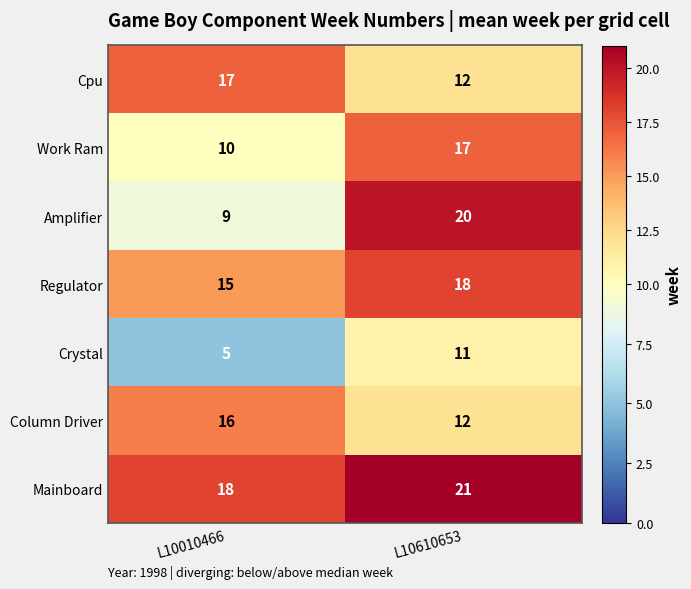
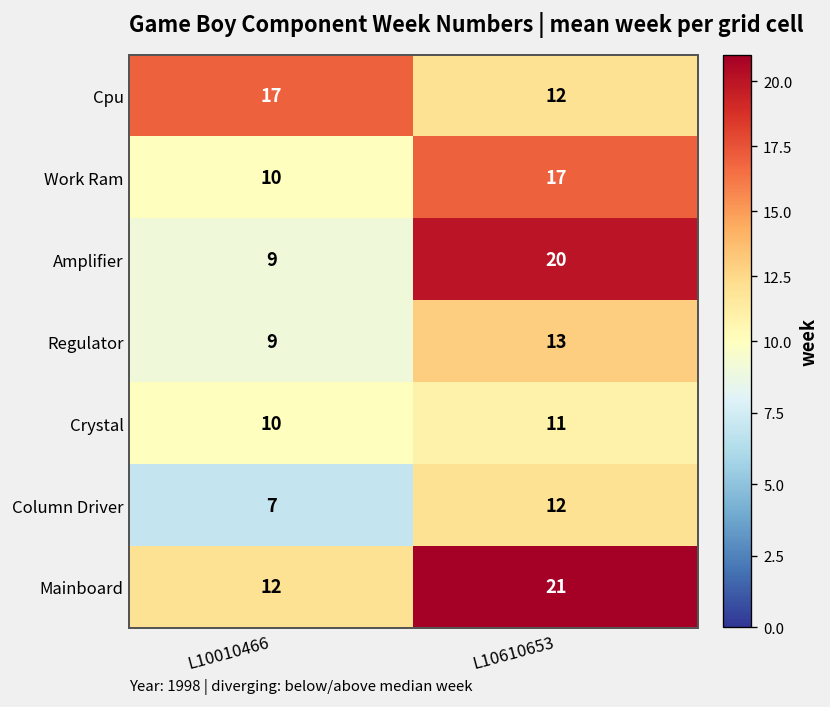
  {
    "Cpu": {
      "L10010466": 17,
      "L10610653": 12
    },
    "Work Ram": {
      "L10010466": 10,
      "L10610653": 17
    },
    "Amplifier": {
      "L10010466": 9,
      "L10610653": 20
    },
    "Regulator": {
-     "L10010466": 15,
-     "L10610653": 18
+     "L10010466": 9,
+     "L10610653": 13
    },
    "Crystal": {
-     "L10010466": 5,
+     "L10010466": 10,
      "L10610653": 11
    },
    "Column Driver": {
-     "L10010466": 16,
+     "L10010466": 7,
      "L10610653": 12
    },
    "Mainboard": {
-     "L10010466": 18,
+     "L10010466": 12,
      "L10610653": 21
    }
  }
